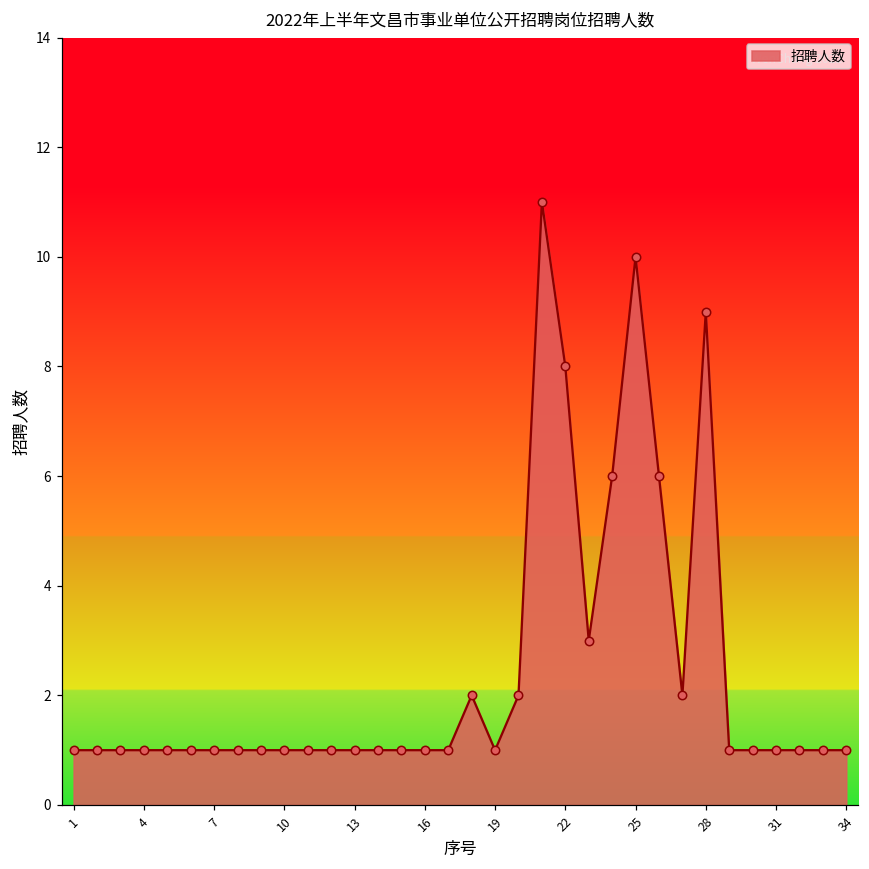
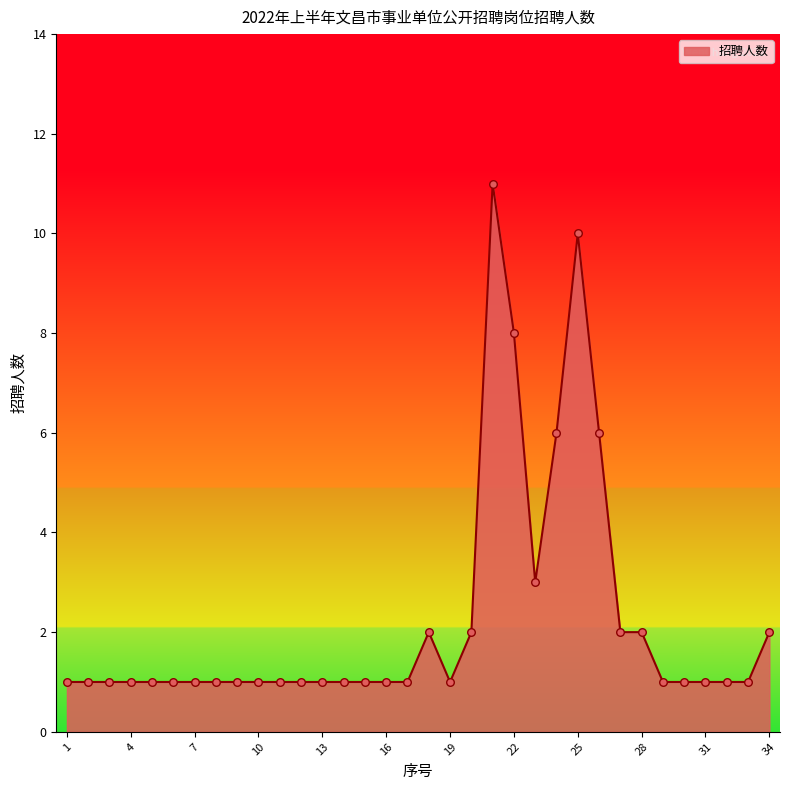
  {
    "1": 1,
    "4": 1,
    "7": 1,
    "10": 1,
    "13": 1,
    "16": 1,
    "19": 1,
    "22": 8,
    "25": 10,
-   "28": 9,
+   "28": 2,
    "31": 1,
-   "34": 1
+   "34": 2
  }
